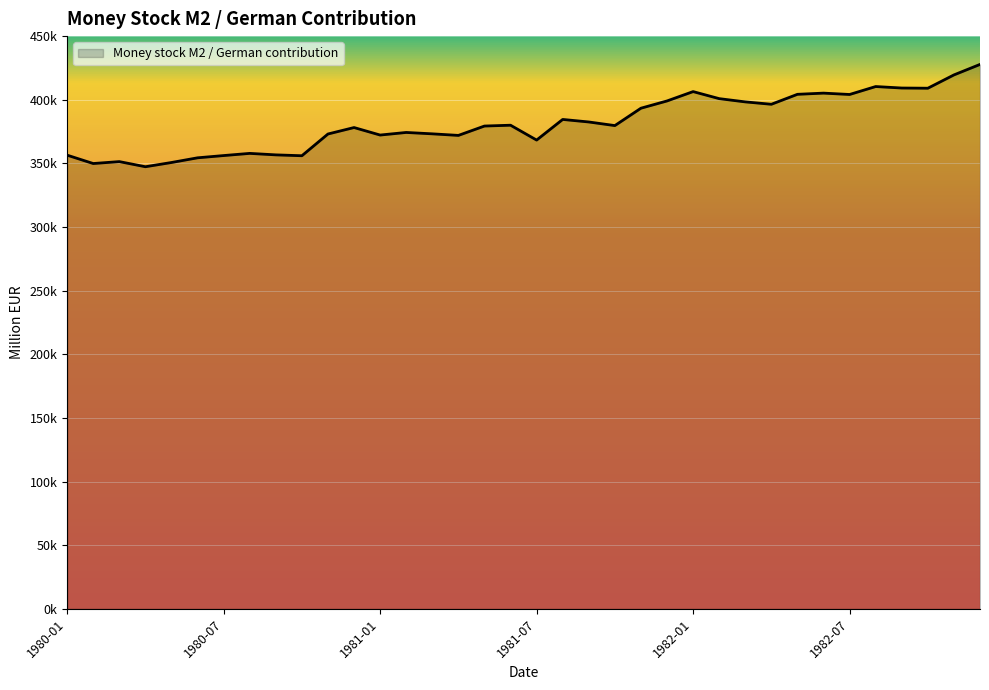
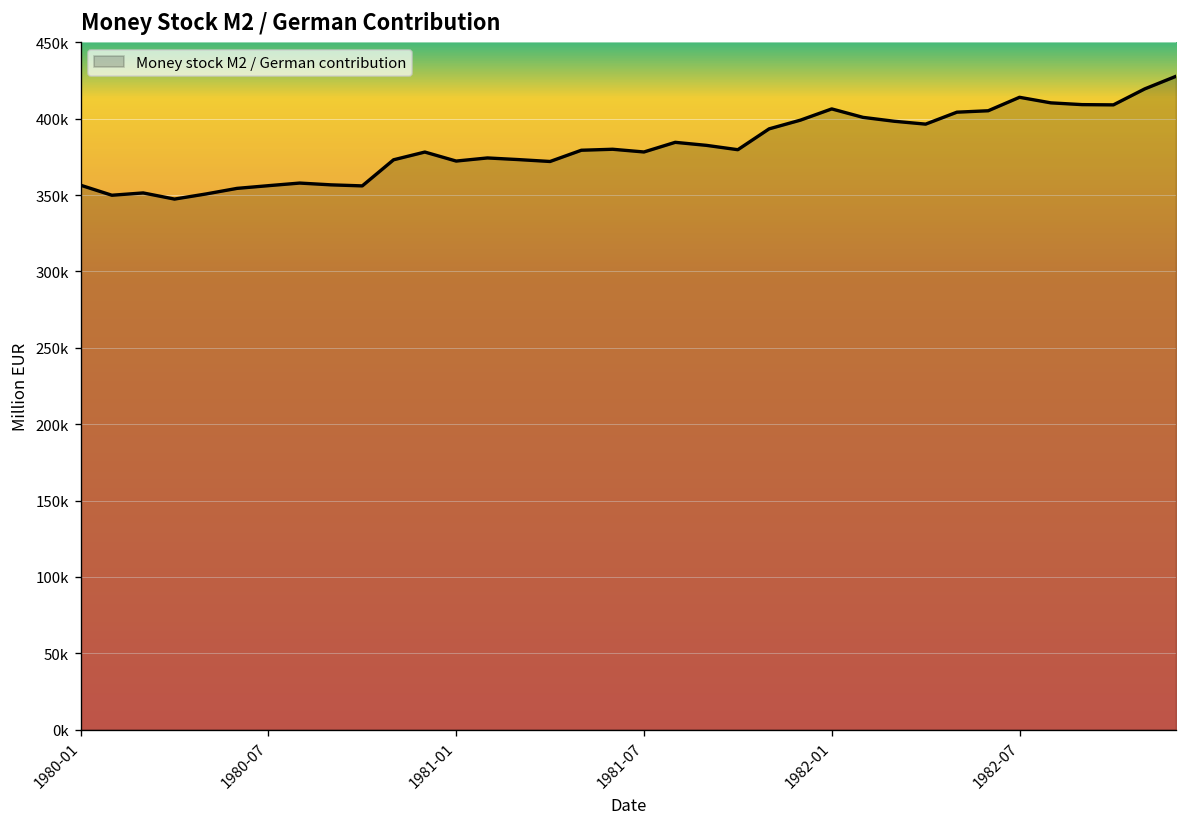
  {
    "1980-01": 356000,
    "1980-07": 356000,
    "1981-01": 372000,
-   "1981-07": 368000,
+   "1981-07": 378000,
    "1982-01": 406000,
-   "1982-07": 404000
+   "1982-07": 414000
  }
